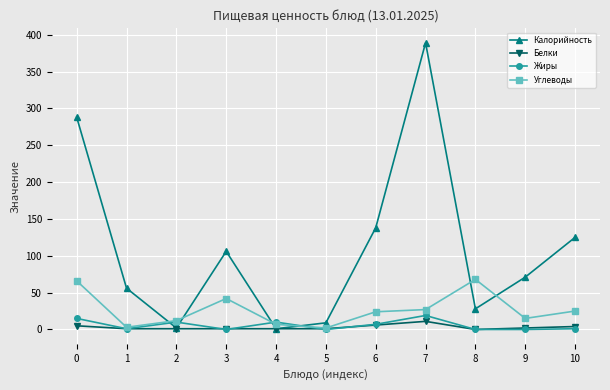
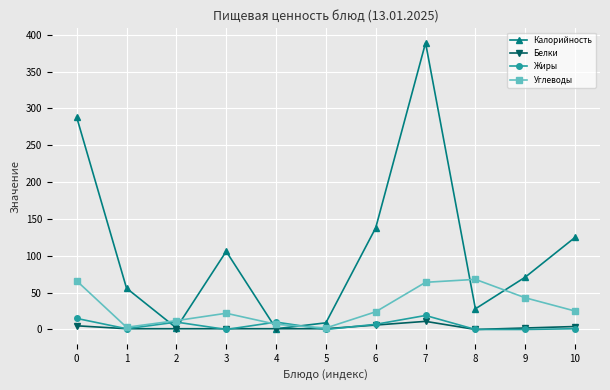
  {
    "Углеводы": {
      "0": 70,
-     "3": 40,
+     "3": 20,
      "6": 20,
-     "7": 30,
+     "7": 60,
      "8": 70,
-     "9": 20,
+     "9": 40,
      "10": 30
    }
  }
